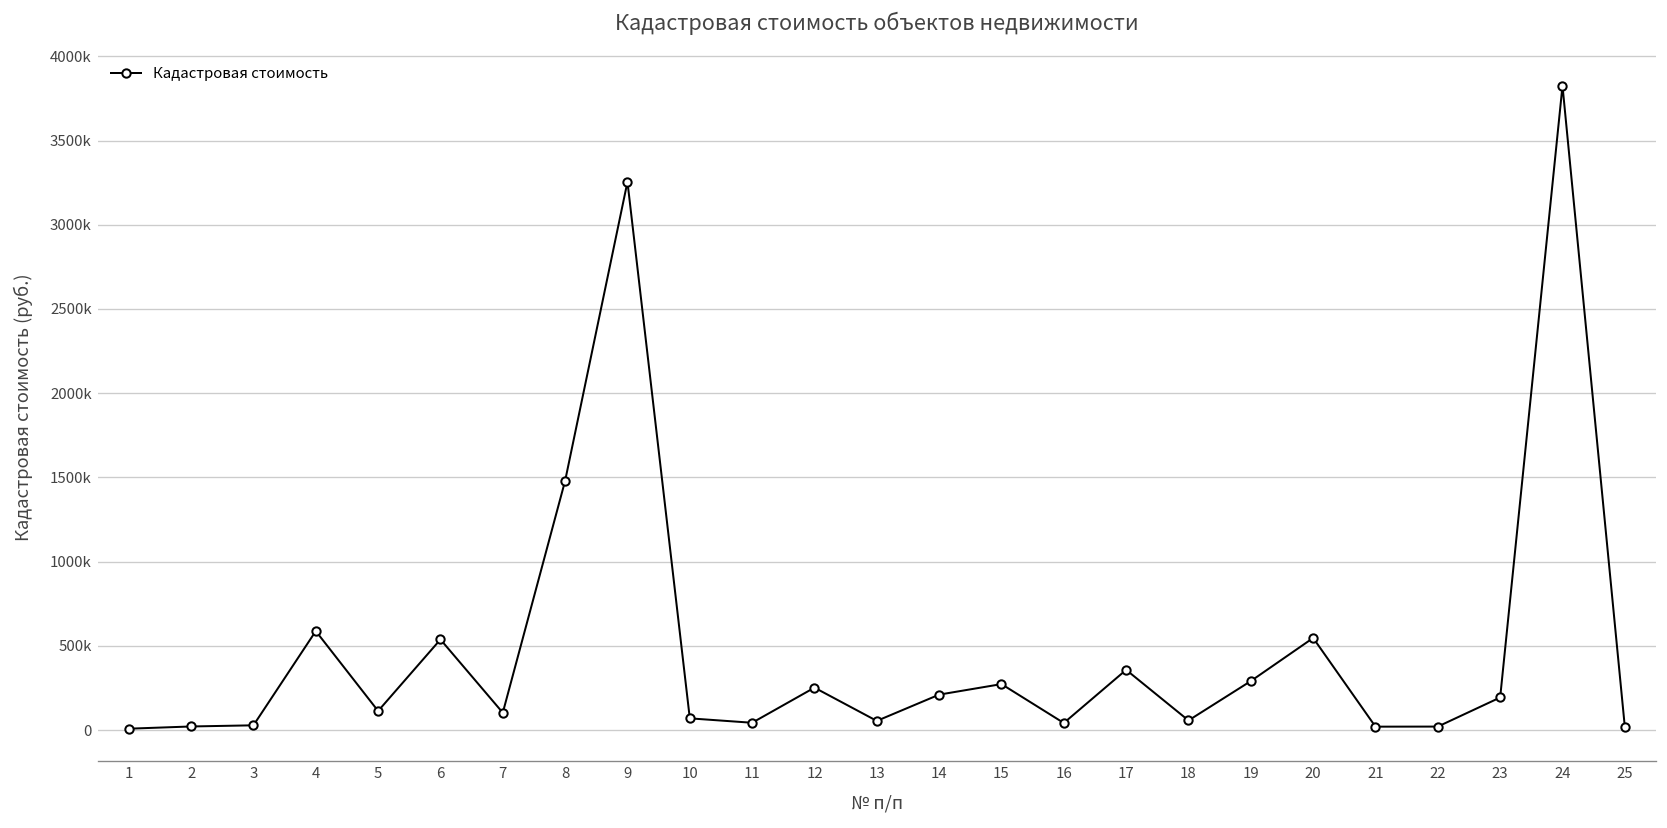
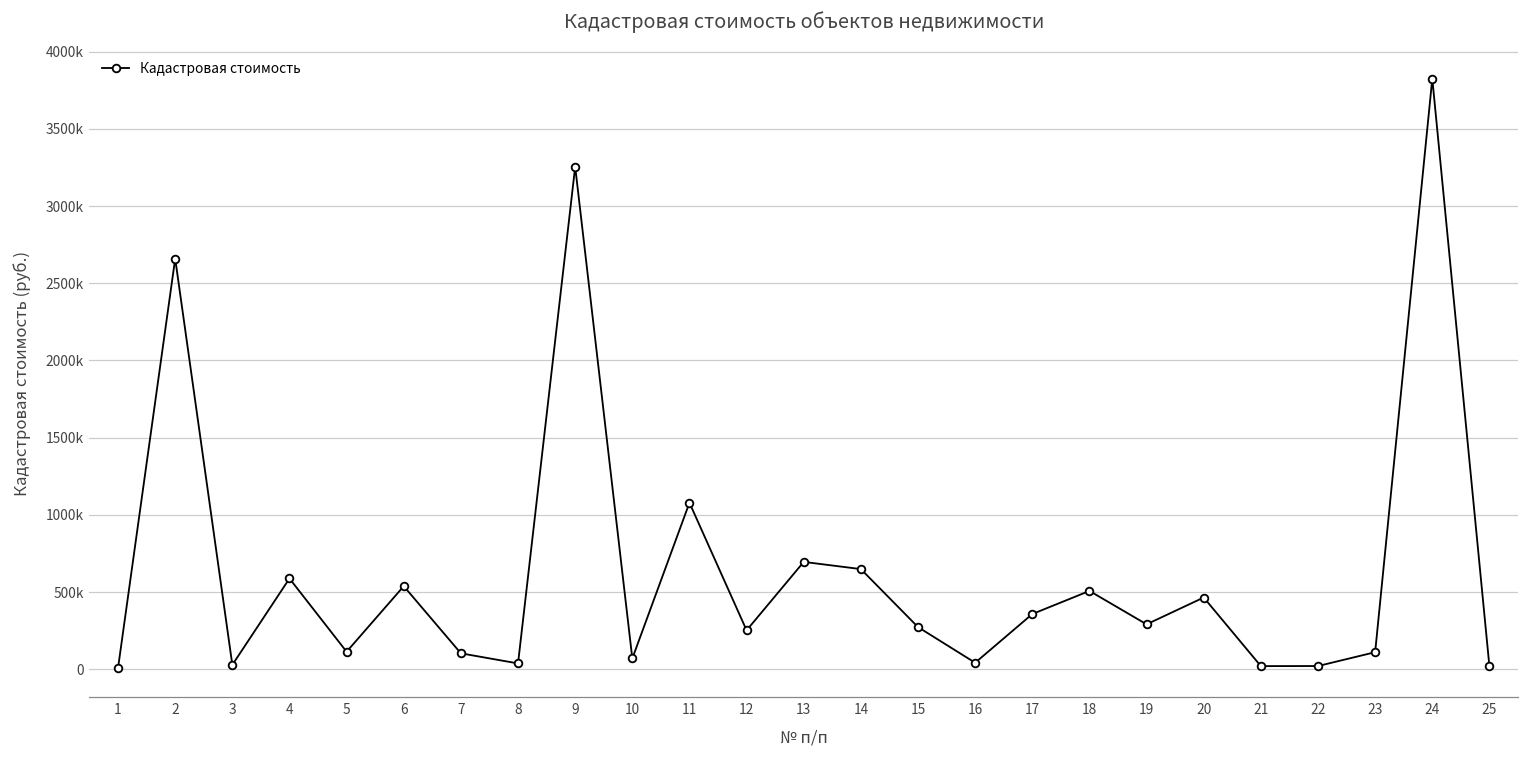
  {
    "1": 10000,
-   "2": 20000,
+   "2": 2660000,
    "3": 30000,
    "4": 590000,
    "5": 110000,
    "6": 540000,
    "7": 100000,
-   "8": 1480000,
+   "8": 40000,
    "9": 3250000,
    "10": 70000,
-   "11": 40000,
+   "11": 1080000,
    "12": 250000,
-   "13": 50000,
-   "14": 210000,
+   "13": 700000,
+   "14": 650000,
    "15": 270000,
    "16": 40000,
    "17": 360000,
-   "18": 60000,
+   "18": 510000,
    "19": 290000,
-   "20": 550000,
+   "20": 460000,
    "21": 20000,
    "22": 20000,
-   "23": 190000,
+   "23": 110000,
    "24": 3830000,
    "25": 20000
  }
